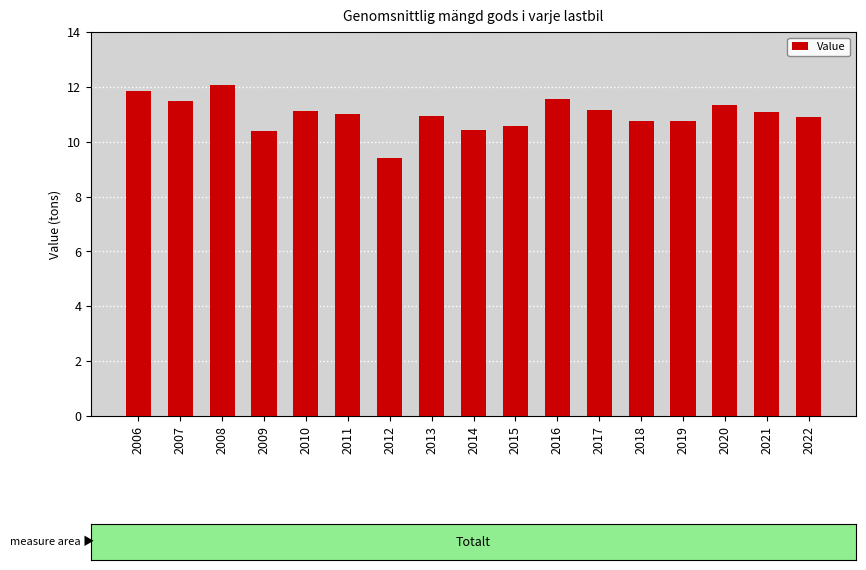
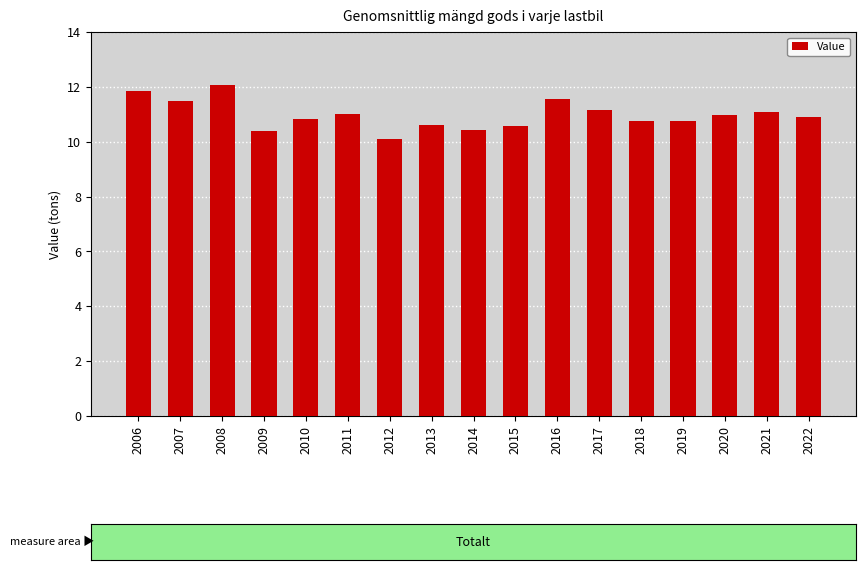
  {
    "2006": 11.8,
    "2007": 11.5,
    "2008": 12.1,
    "2009": 10.4,
-   "2010": 11.1,
+   "2010": 10.8,
    "2011": 11.0,
-   "2012": 9.4,
-   "2013": 11.0,
+   "2012": 10.1,
+   "2013": 10.6,
    "2014": 10.4,
    "2015": 10.6,
    "2016": 11.6,
    "2017": 11.2,
    "2018": 10.8,
    "2019": 10.7,
-   "2020": 11.3,
+   "2020": 11.0,
    "2021": 11.1,
    "2022": 10.9
  }
